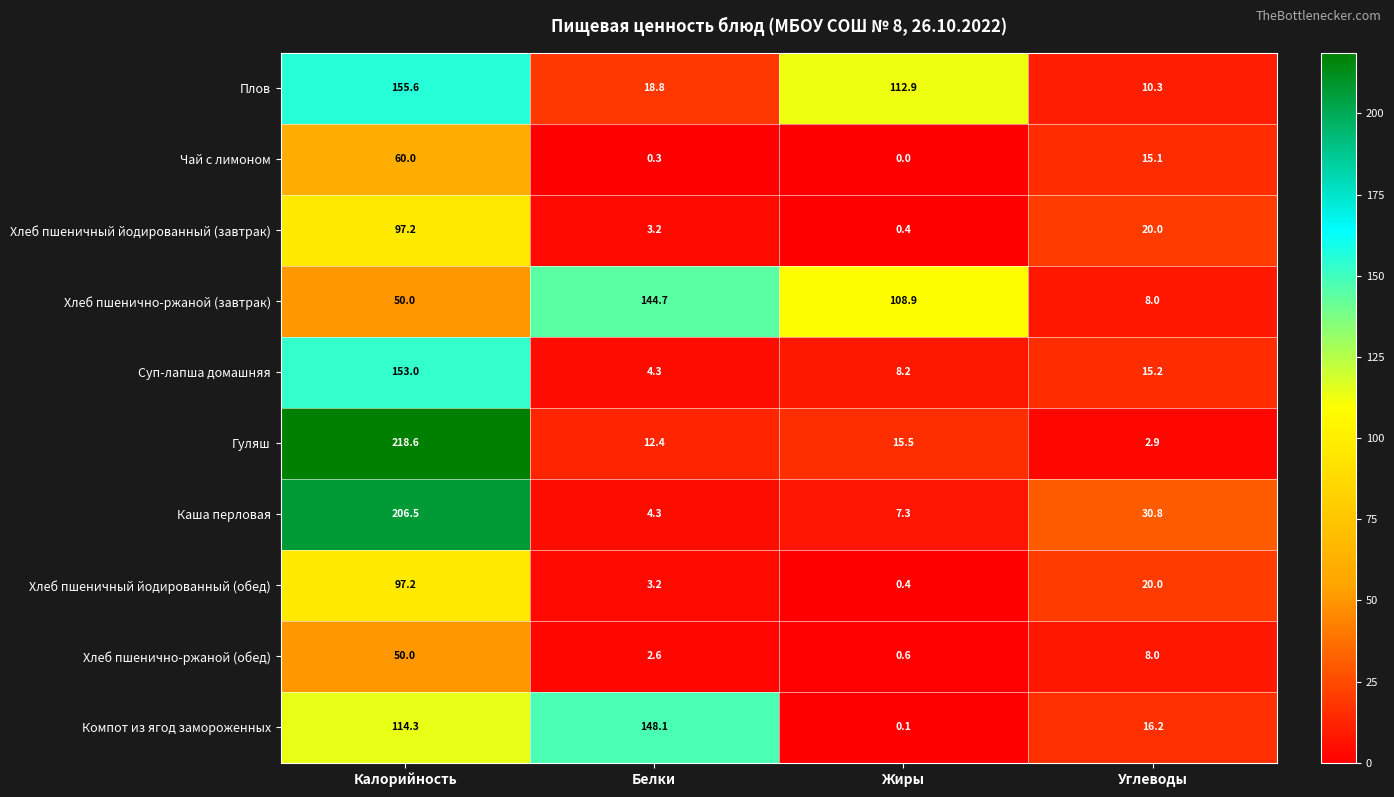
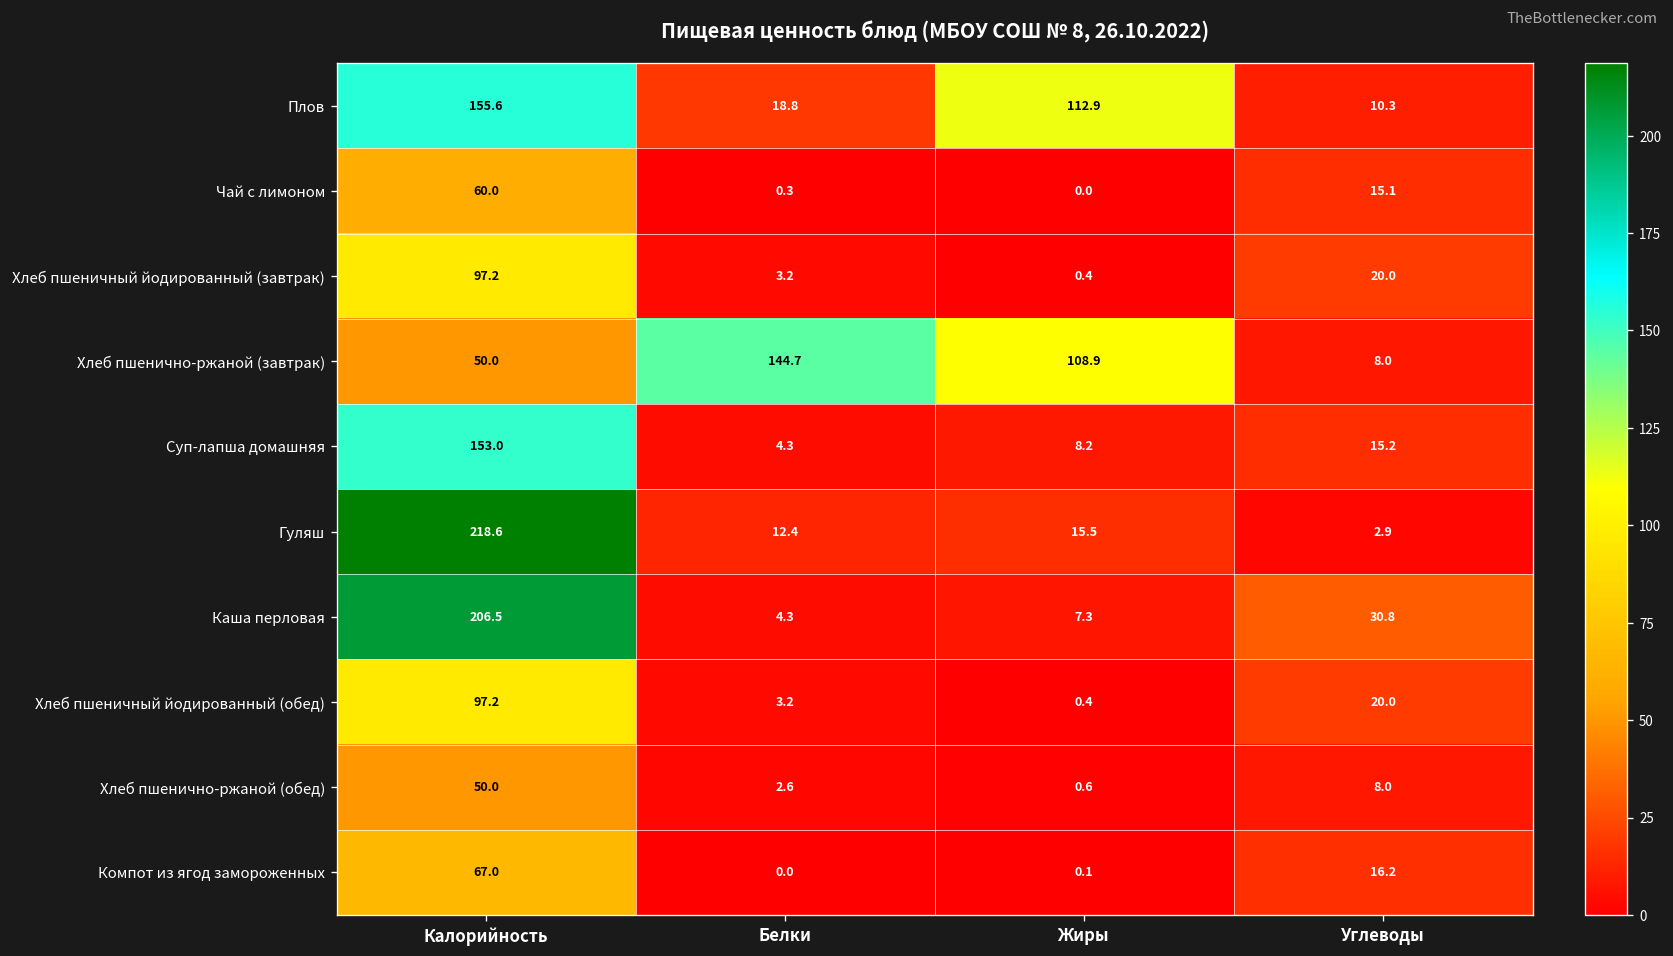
  {
    "Плов": {
      "Калорийность": 155.6,
      "Белки": 18.8,
      "Жиры": 112.9,
      "Углеводы": 10.3
    },
    "Чай с лимоном": {
      "Калорийность": 60.0,
      "Белки": 0.3,
      "Жиры": 0.0,
      "Углеводы": 15.1
    },
    "Хлеб пшеничный йодированный (завтрак)": {
      "Калорийность": 97.2,
      "Белки": 3.2,
      "Жиры": 0.4,
      "Углеводы": 20.0
    },
    "Хлеб пшенично-ржаной (завтрак)": {
      "Калорийность": 50.0,
      "Белки": 144.7,
      "Жиры": 108.9,
      "Углеводы": 8.0
    },
    "Суп-лапша домашняя": {
      "Калорийность": 153.0,
      "Белки": 4.3,
      "Жиры": 8.2,
      "Углеводы": 15.2
    },
    "Гуляш": {
      "Калорийность": 218.6,
      "Белки": 12.4,
      "Жиры": 15.5,
      "Углеводы": 2.9
    },
    "Каша перловая": {
      "Калорийность": 206.5,
      "Белки": 4.3,
      "Жиры": 7.3,
      "Углеводы": 30.8
    },
    "Хлеб пшеничный йодированный (обед)": {
      "Калорийность": 97.2,
      "Белки": 3.2,
      "Жиры": 0.4,
      "Углеводы": 20.0
    },
    "Хлеб пшенично-ржаной (обед)": {
      "Калорийность": 50.0,
      "Белки": 2.6,
      "Жиры": 0.6,
      "Углеводы": 8.0
    },
    "Компот из ягод замороженных": {
-     "Калорийность": 114.3,
-     "Белки": 148.1,
+     "Калорийность": 67.0,
+     "Белки": 0.0,
      "Жиры": 0.1,
      "Углеводы": 16.2
    }
  }
